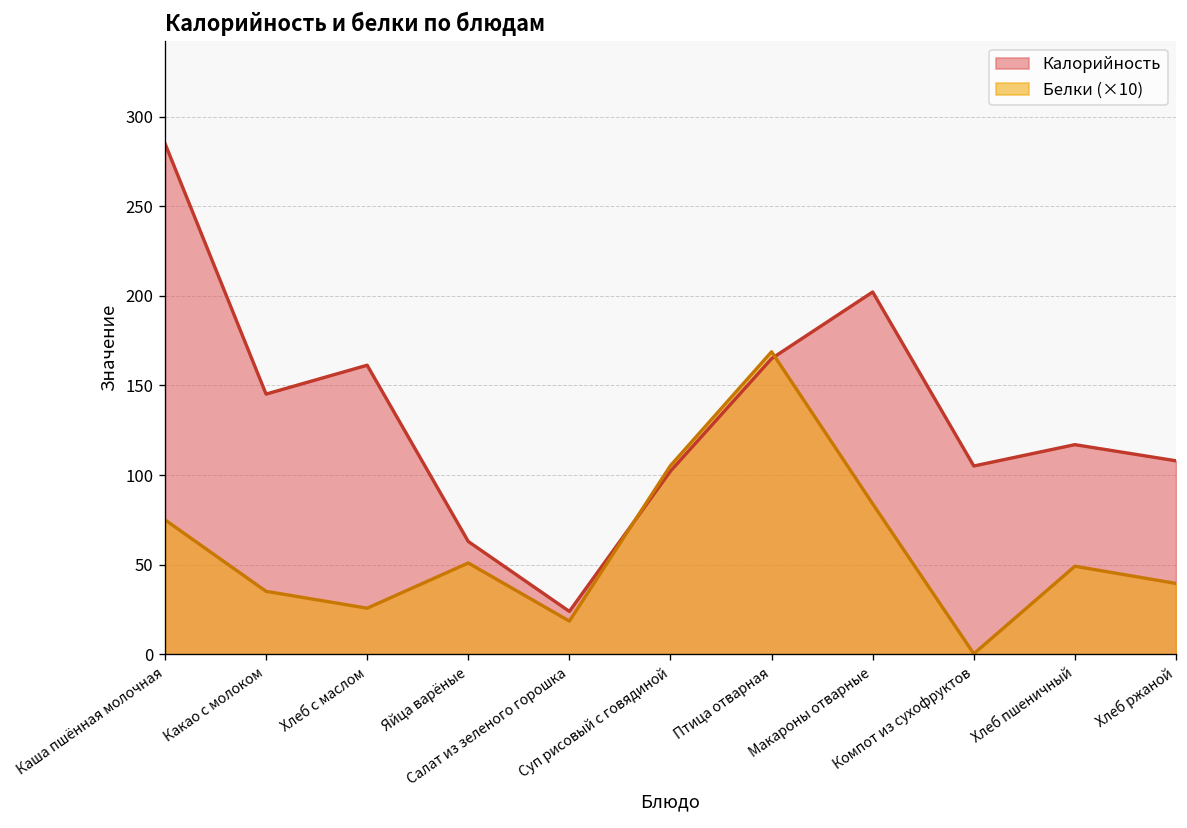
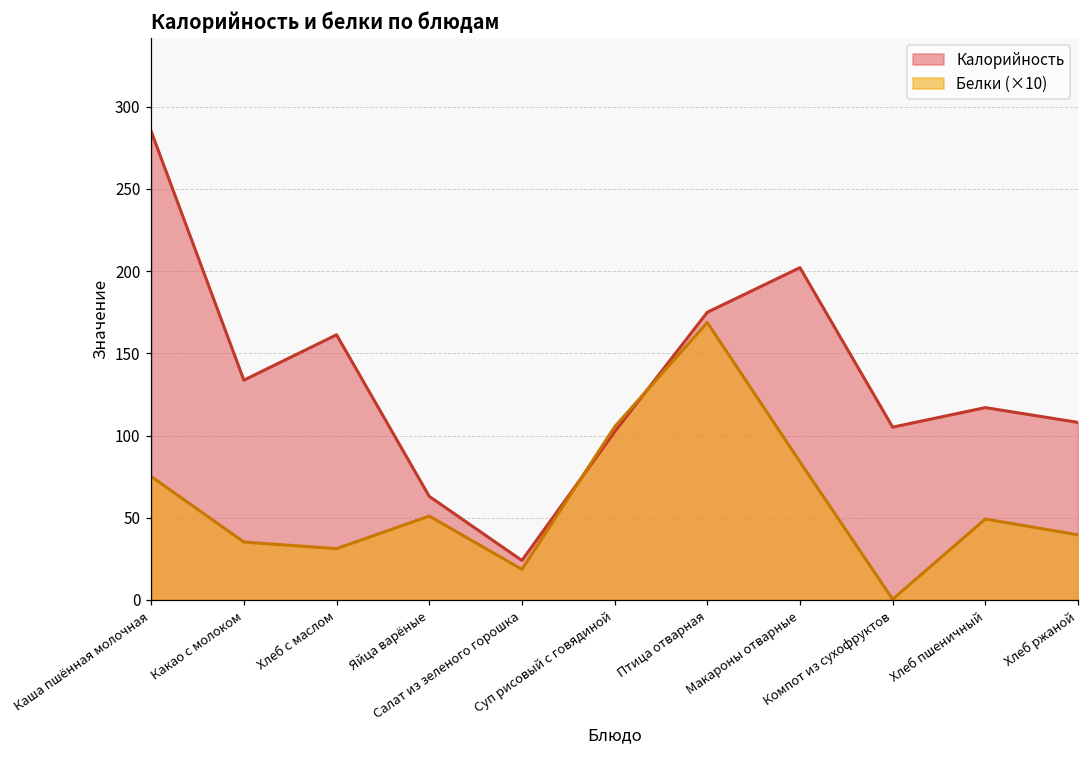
  {
    "Калорийность": {
      "Каша пшённая молочная": 285,
-     "Какао с молоком": 145,
+     "Какао с молоком": 134,
      "Хлеб с маслом": 161,
      "Яйца варёные": 63,
      "Салат из зеленого горошка": 24,
      "Суп рисовый с говядиной": 102,
-     "Птица отварная": 165,
+     "Птица отварная": 175,
      "Макароны отварные": 202,
      "Компот из сухофруктов": 105,
      "Хлеб пшеничный": 117,
      "Хлеб ржаной": 108
    },
    "Белки (×10)": {
      "Каша пшённая молочная": 75,
      "Какао с молоком": 35,
-     "Хлеб с маслом": 26,
+     "Хлеб с маслом": 31,
      "Яйца варёные": 51,
      "Салат из зеленого горошка": 19,
      "Суп рисовый с говядиной": 105,
      "Птица отварная": 169,
      "Макароны отварные": 84,
      "Компот из сухофруктов": 0,
      "Хлеб пшеничный": 49,
      "Хлеб ржаной": 40
    }
  }
